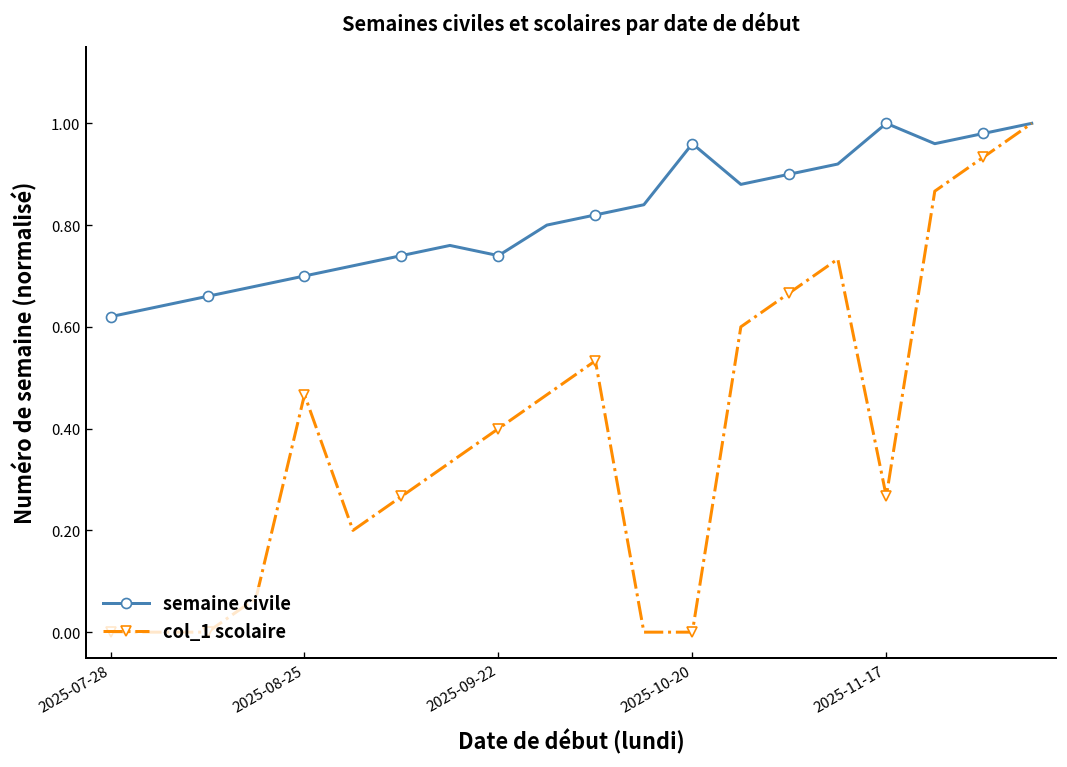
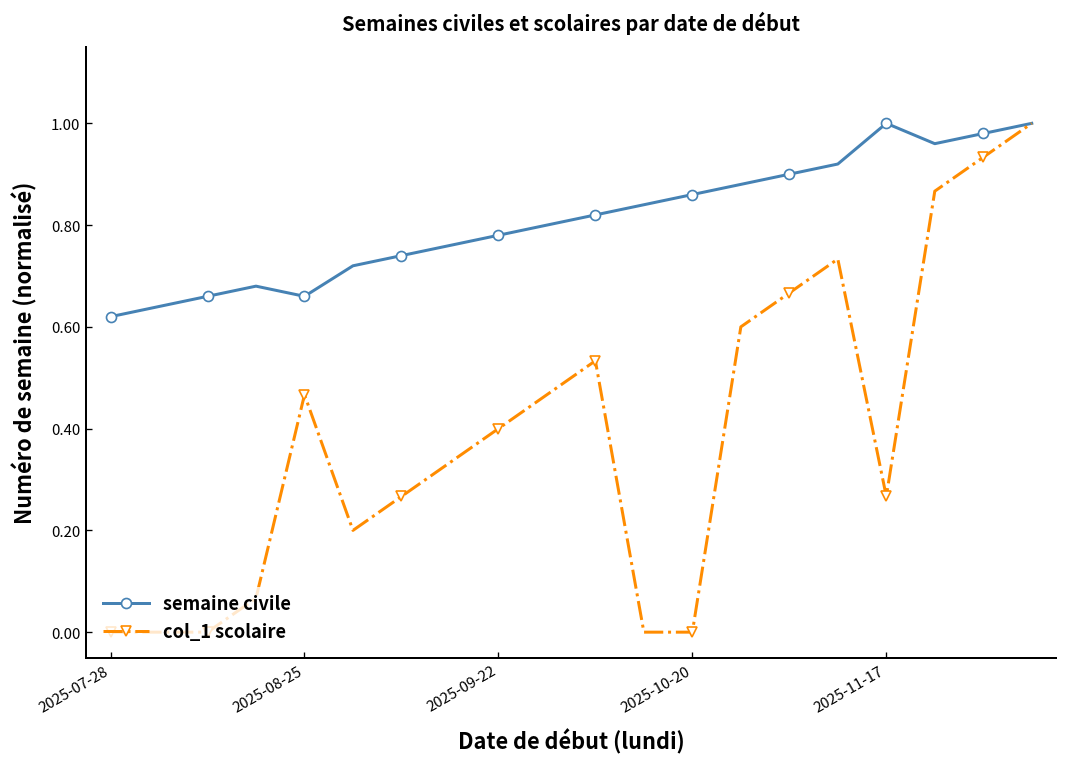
  {
    "semaine civile": {
      "2025-07-28": 0.62,
-     "2025-08-25": 0.70,
-     "2025-09-22": 0.74,
-     "2025-10-20": 0.96,
+     "2025-08-25": 0.66,
+     "2025-09-22": 0.78,
+     "2025-10-20": 0.86,
      "2025-11-17": 1.00
    },
    "col_1 scolaire": {
      "2025-08-25": 0.47,
      "2025-09-22": 0.40,
      "2025-10-20": 0.00,
      "2025-11-17": 0.27
    }
  }
